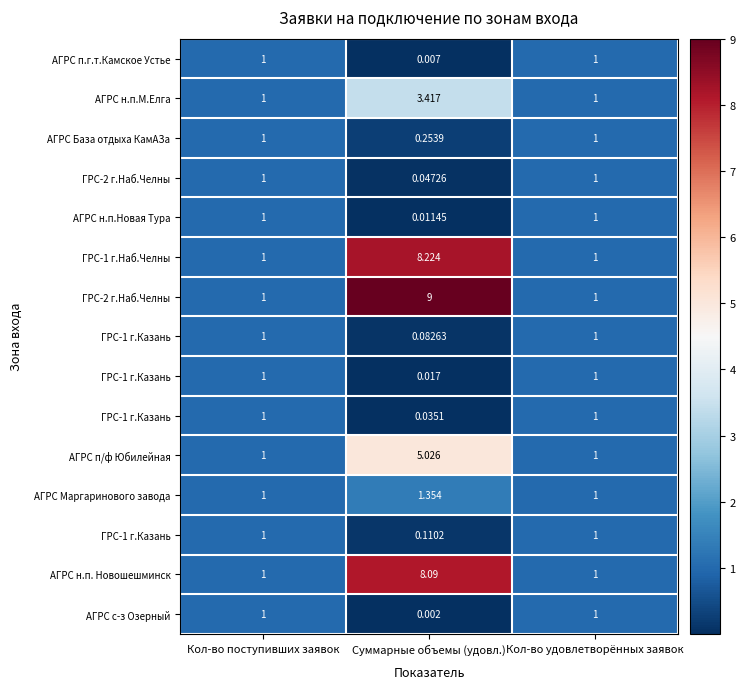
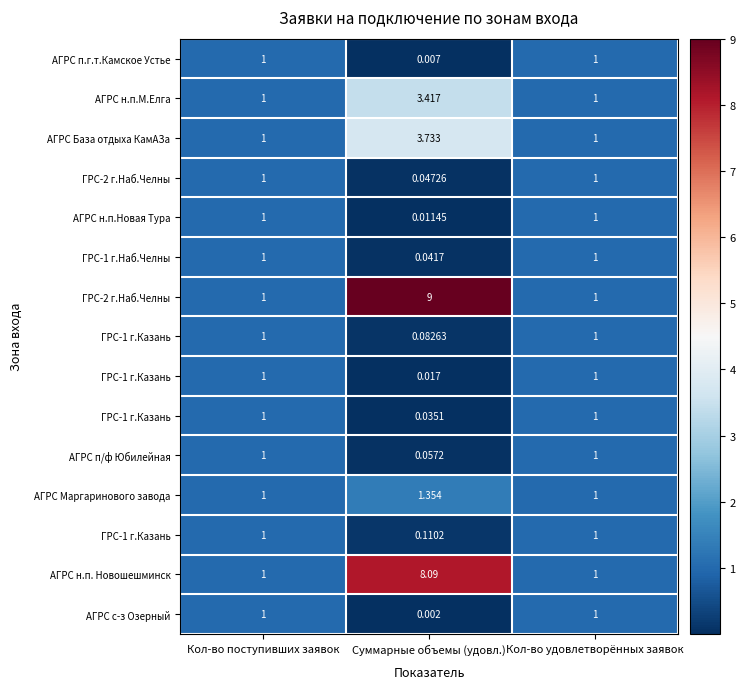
  {
    "АГРС п.г.т.Камское Устье": {
      "Кол-во поступивших заявок": 1,
      "Суммарные объемы (удовл.)": 0.007,
      "Кол-во удовлетворённых заявок": 1
    },
    "АГРС н.п.М.Елга": {
      "Кол-во поступивших заявок": 1,
      "Суммарные объемы (удовл.)": 3.417,
      "Кол-во удовлетворённых заявок": 1
    },
    "АГРС База отдыха КамАЗа": {
      "Кол-во поступивших заявок": 1,
-     "Суммарные объемы (удовл.)": 0.2539,
+     "Суммарные объемы (удовл.)": 3.733,
      "Кол-во удовлетворённых заявок": 1
    },
    "АГРС н.п.Новая Тура": {
      "Кол-во поступивших заявок": 1,
      "Суммарные объемы (удовл.)": 0.01145,
      "Кол-во удовлетворённых заявок": 1
    },
    "ГРС-1 г.Наб.Челны": {
      "Кол-во поступивших заявок": 1,
-     "Суммарные объемы (удовл.)": 8.224,
+     "Суммарные объемы (удовл.)": 0.0417,
      "Кол-во удовлетворённых заявок": 1
    },
    "АГРС п/ф Юбилейная": {
      "Кол-во поступивших заявок": 1,
-     "Суммарные объемы (удовл.)": 5.026,
+     "Суммарные объемы (удовл.)": 0.0572,
      "Кол-во удовлетворённых заявок": 1
    },
    "АГРС Маргаринового завода": {
      "Кол-во поступивших заявок": 1,
      "Суммарные объемы (удовл.)": 1.354,
      "Кол-во удовлетворённых заявок": 1
    },
    "АГРС н.п. Новошешминск": {
      "Кол-во поступивших заявок": 1,
      "Суммарные объемы (удовл.)": 8.09,
      "Кол-во удовлетворённых заявок": 1
    },
    "АГРС с-з Озерный": {
      "Кол-во поступивших заявок": 1,
      "Суммарные объемы (удовл.)": 0.002,
      "Кол-во удовлетворённых заявок": 1
    }
  }
